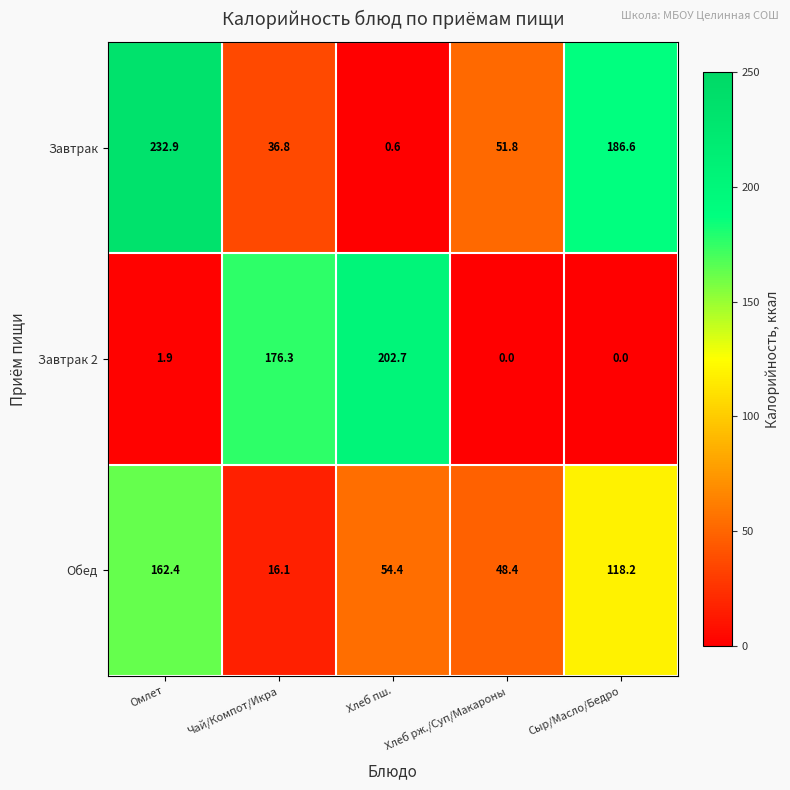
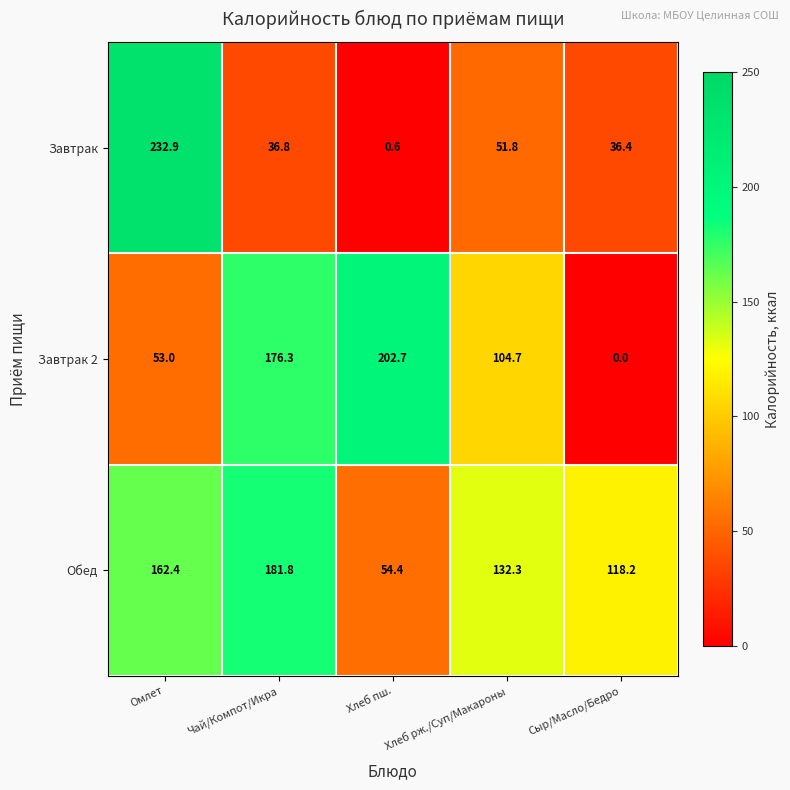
  {
    "Завтрак": {
      "Омлет": 232.9,
      "Чай/Компот/Икра": 36.8,
      "Хлеб пш.": 0.6,
      "Хлеб рж./Суп/Макароны": 51.8,
-     "Сыр/Масло/Бедро": 186.6
+     "Сыр/Масло/Бедро": 36.4
    },
    "Завтрак 2": {
-     "Омлет": 1.9,
+     "Омлет": 53.0,
      "Чай/Компот/Икра": 176.3,
      "Хлеб пш.": 202.7,
-     "Хлеб рж./Суп/Макароны": 0.0,
+     "Хлеб рж./Суп/Макароны": 104.7,
      "Сыр/Масло/Бедро": 0.0
    },
    "Обед": {
      "Омлет": 162.4,
-     "Чай/Компот/Икра": 16.1,
+     "Чай/Компот/Икра": 181.8,
      "Хлеб пш.": 54.4,
-     "Хлеб рж./Суп/Макароны": 48.4,
+     "Хлеб рж./Суп/Макароны": 132.3,
      "Сыр/Масло/Бедро": 118.2
    }
  }
